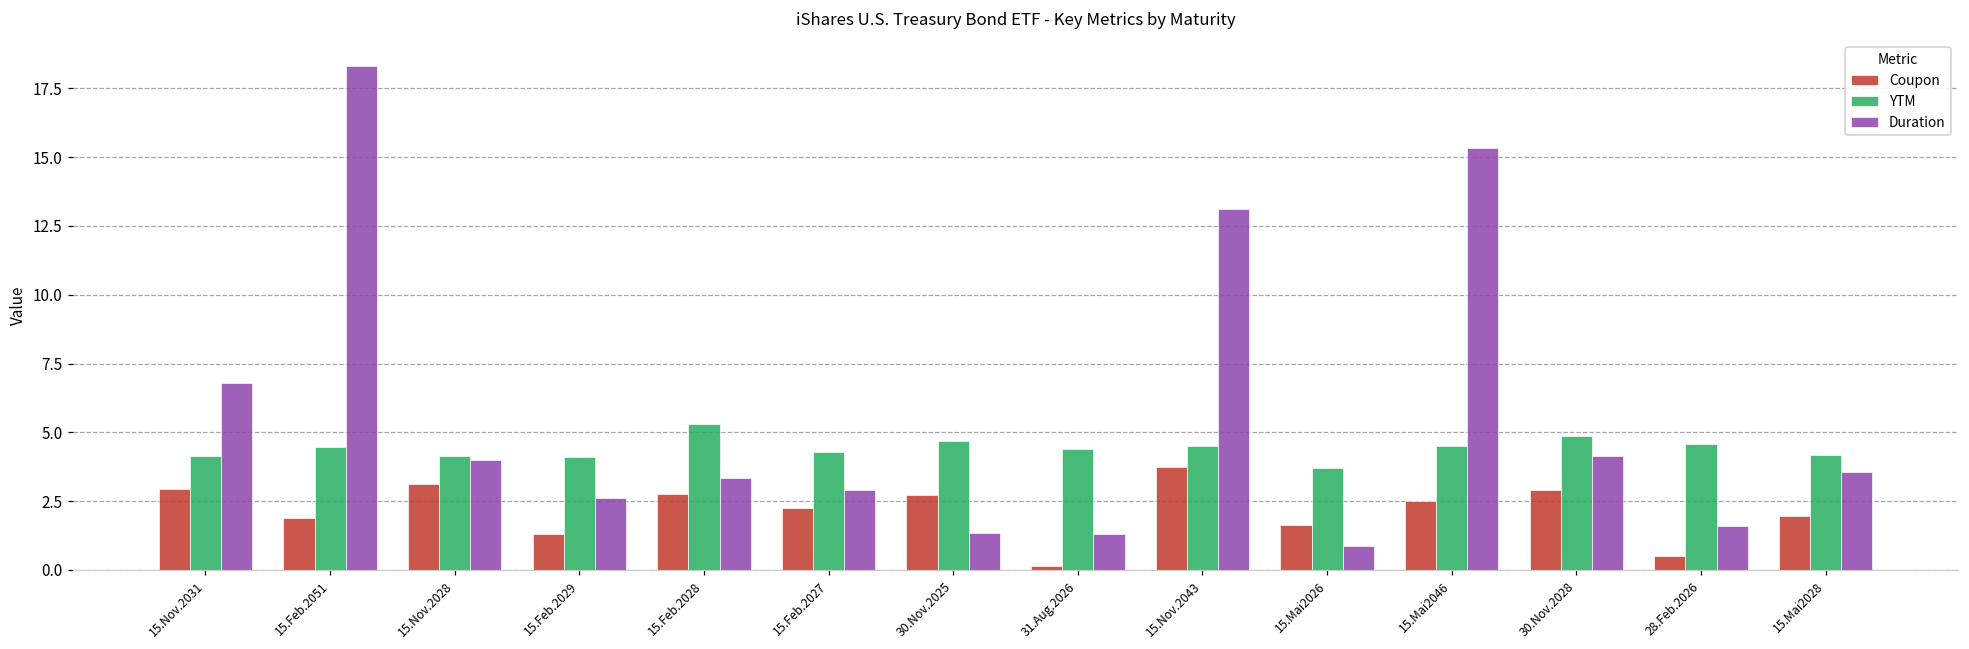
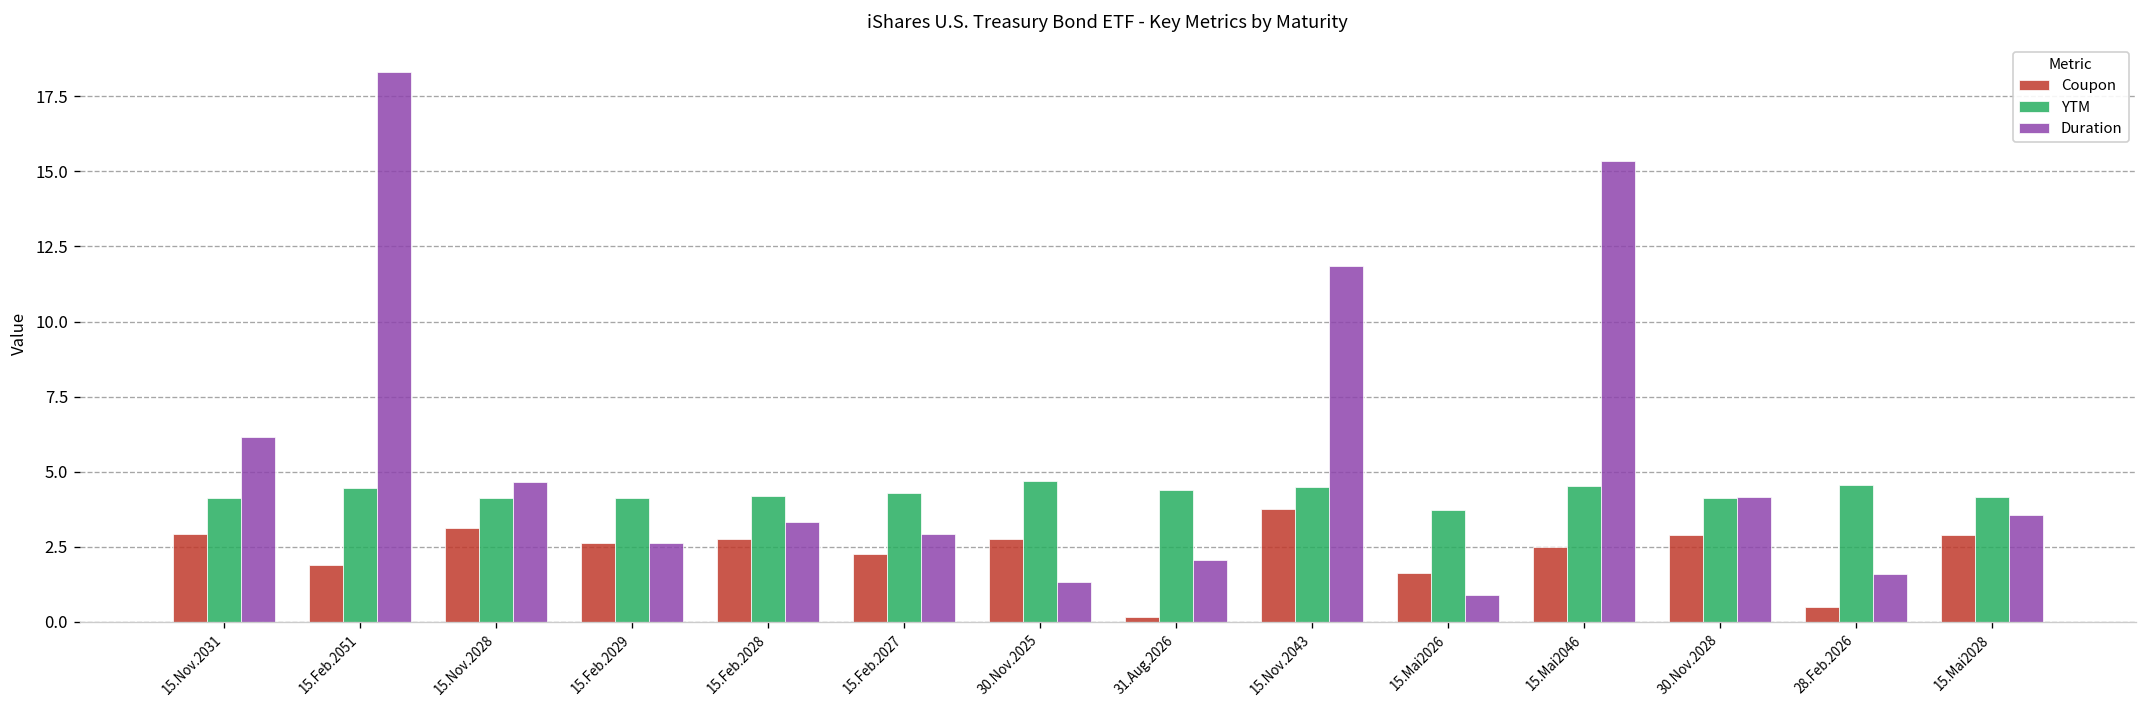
  {
    "Coupon": {
      "15.Nov.2031": 2.9,
      "15.Feb.2051": 1.9,
      "15.Nov.2028": 3.1,
-     "15.Feb.2029": 1.3,
+     "15.Feb.2029": 2.6,
      "15.Feb.2028": 2.8,
      "15.Feb.2027": 2.3,
      "30.Nov.2025": 2.7,
      "31.Aug.2026": 0.2,
      "15.Nov.2043": 3.8,
      "15.Mai2026": 1.6,
      "15.Mai2046": 2.5,
      "30.Nov.2028": 2.9,
      "28.Feb.2026": 0.5,
-     "15.Mai2028": 2.0
+     "15.Mai2028": 2.9
    },
    "YTM": {
      "15.Nov.2031": 4.1,
      "15.Feb.2051": 4.5,
      "15.Nov.2028": 4.1,
      "15.Feb.2029": 4.1,
-     "15.Feb.2028": 5.3,
+     "15.Feb.2028": 4.2,
      "15.Feb.2027": 4.3,
      "30.Nov.2025": 4.7,
      "31.Aug.2026": 4.4,
      "15.Nov.2043": 4.5,
      "15.Mai2026": 3.7,
      "15.Mai2046": 4.5,
-     "30.Nov.2028": 4.9,
+     "30.Nov.2028": 4.1,
      "28.Feb.2026": 4.6,
      "15.Mai2028": 4.2
    },
    "Duration": {
-     "15.Nov.2031": 6.8,
+     "15.Nov.2031": 6.2,
      "15.Feb.2051": 18.3,
-     "15.Nov.2028": 4.0,
+     "15.Nov.2028": 4.7,
      "15.Feb.2029": 2.6,
      "15.Feb.2028": 3.3,
      "15.Feb.2027": 2.9,
      "30.Nov.2025": 1.3,
-     "31.Aug.2026": 1.3,
-     "15.Nov.2043": 13.1,
+     "31.Aug.2026": 2.1,
+     "15.Nov.2043": 11.9,
      "15.Mai2026": 0.9,
      "15.Mai2046": 15.4,
      "30.Nov.2028": 4.2,
      "28.Feb.2026": 1.6,
      "15.Mai2028": 3.6
    }
  }
